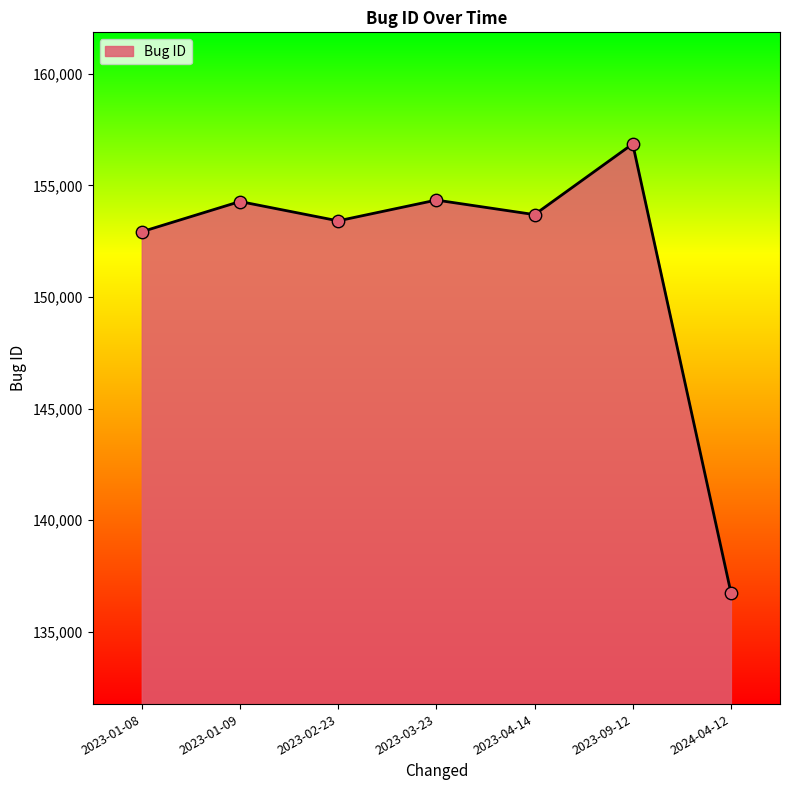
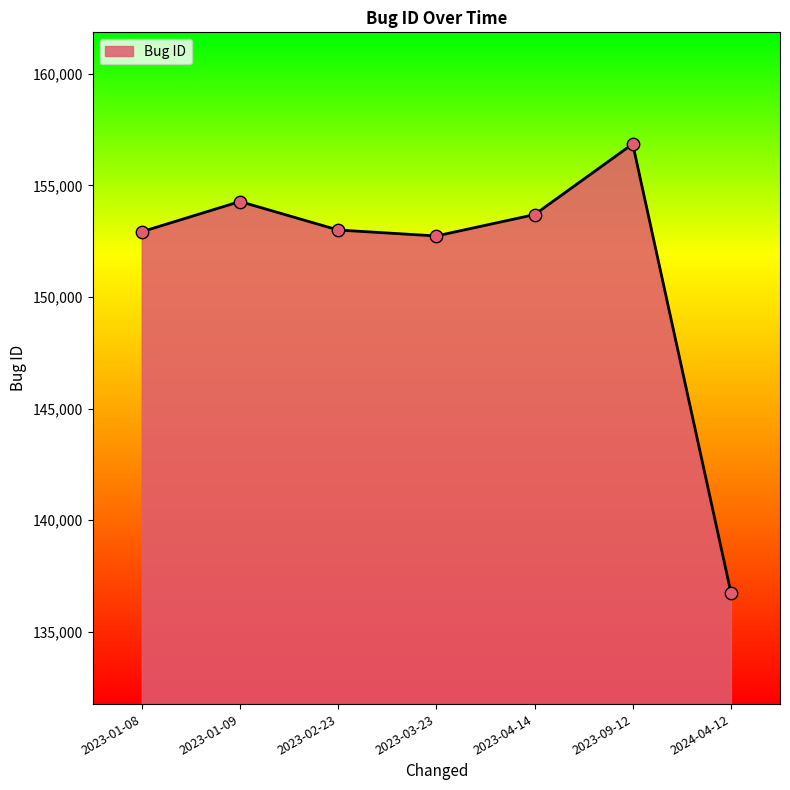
  {
    "2023-01-08": "152,900",
    "2023-01-09": "154,300",
-   "2023-02-23": "153,400",
-   "2023-03-23": "154,300",
+   "2023-02-23": "153,000",
+   "2023-03-23": "152,700",
    "2023-04-14": "153,700",
    "2023-09-12": "156,900",
    "2024-04-12": "136,800"
  }
